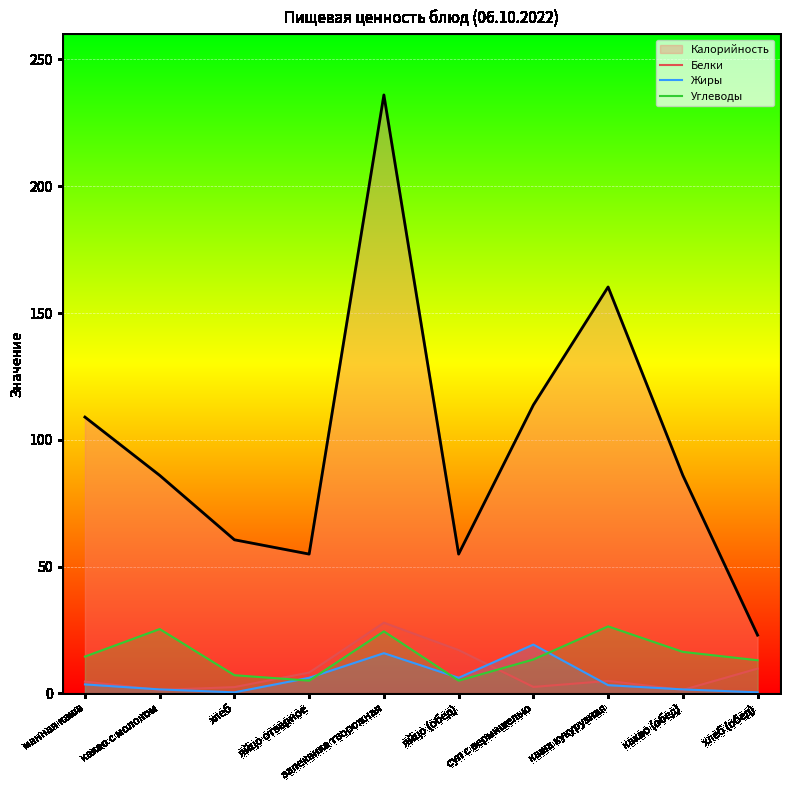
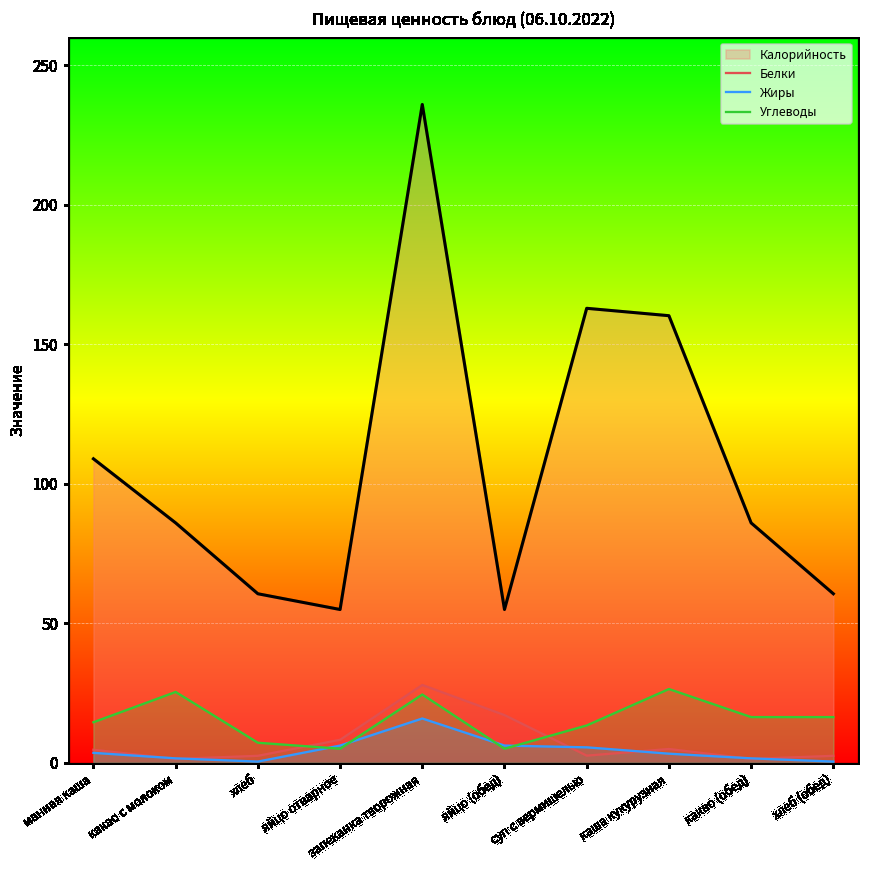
  {
    "Калорийность": {
      "манная каша": 109,
      "какао с молоком": 86,
      "хлеб": 61,
      "яйцо отварное": 55,
      "запеканка творожная": 236,
      "яйцо (обед)": 55,
-     "суп с вермишелью": 114,
+     "суп с вермишелью": 163,
      "каша кукурузная": 160,
      "какао (обед)": 86,
-     "хлеб (обед)": 23
+     "хлеб (обед)": 61
    },
    "Белки": {
      "манная каша": 5,
      "хлеб": 3,
      "яйцо отварное": 8,
      "запеканка творожная": 28,
      "яйцо (обед)": 17,
      "суп с вермишелью": 3,
      "каша кукурузная": 5,
-     "хлеб (обед)": 10
+     "хлеб (обед)": 3
    },
    "Жиры": {
      "манная каша": 4,
      "хлеб": 0,
      "яйцо отварное": 6,
      "запеканка творожная": 16,
      "яйцо (обед)": 6,
-     "суп с вермишелью": 19,
+     "суп с вермишелью": 6,
      "каша кукурузная": 3,
      "хлеб (обед)": 0
    },
    "Углеводы": {
      "манная каша": 15,
      "какао с молоком": 25,
      "хлеб": 7,
      "яйцо отварное": 5,
      "запеканка творожная": 24,
      "яйцо (обед)": 5,
      "суп с вермишелью": 13,
      "каша кукурузная": 26,
      "какао (обед)": 16,
-     "хлеб (обед)": 13
+     "хлеб (обед)": 16
    }
  }
